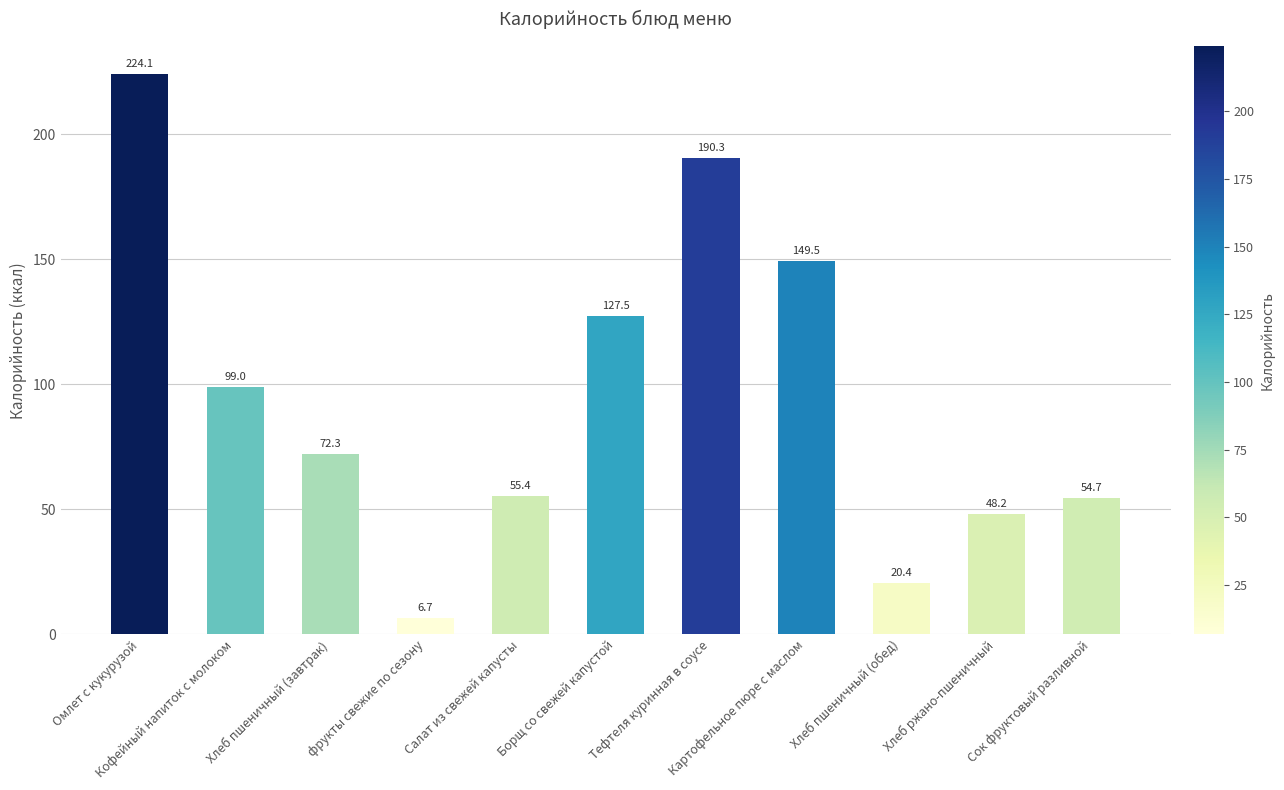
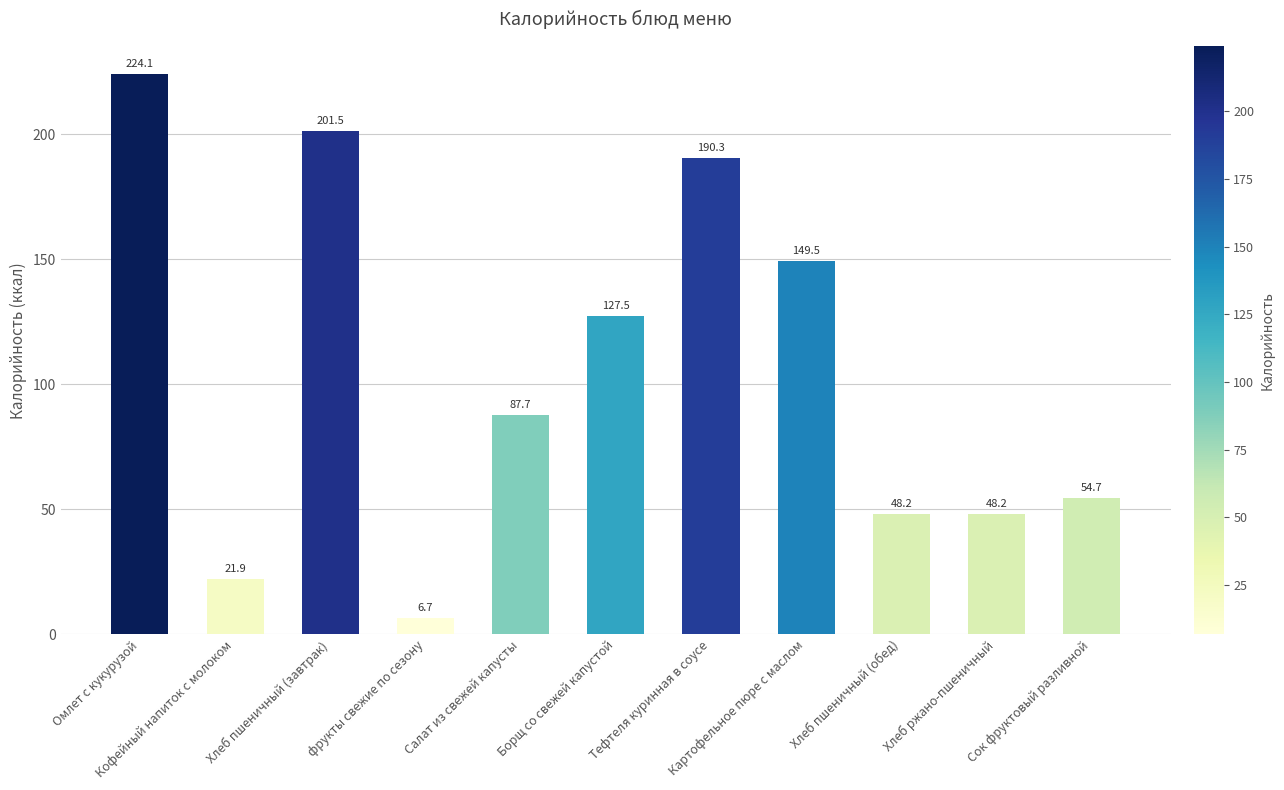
  {
    "Омлет с кукурузой": 224.1,
-   "Кофейный напиток с молоком": 99.0,
-   "Хлеб пшеничный (завтрак)": 72.3,
+   "Кофейный напиток с молоком": 21.9,
+   "Хлеб пшеничный (завтрак)": 201.5,
    "фрукты свежие по сезону": 6.7,
-   "Салат из свежей капусты": 55.4,
+   "Салат из свежей капусты": 87.7,
    "Борщ со свежей капустой": 127.5,
    "Тефтеля куринная в соусе": 190.3,
    "Картофельное пюре с маслом": 149.5,
-   "Хлеб пшеничный (обед)": 20.4,
+   "Хлеб пшеничный (обед)": 48.2,
    "Хлеб ржано-пшеничный": 48.2,
    "Сок фруктовый разливной": 54.7
  }
